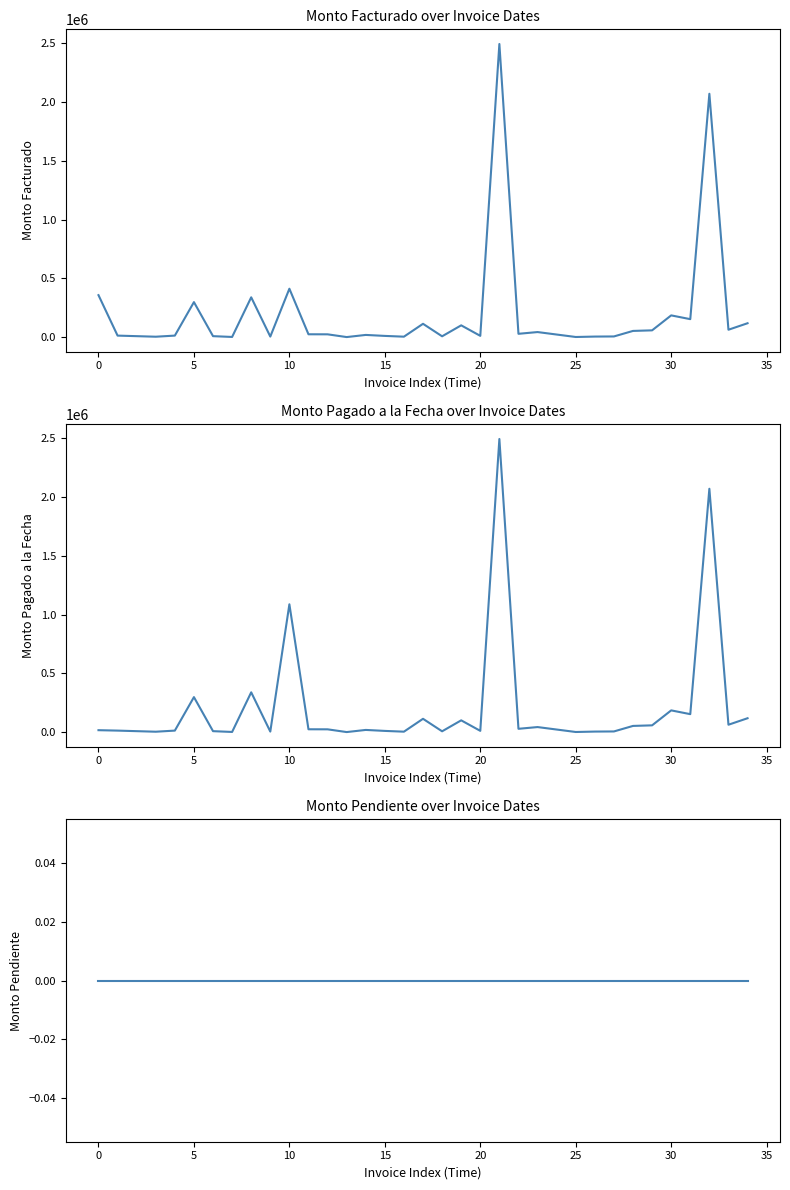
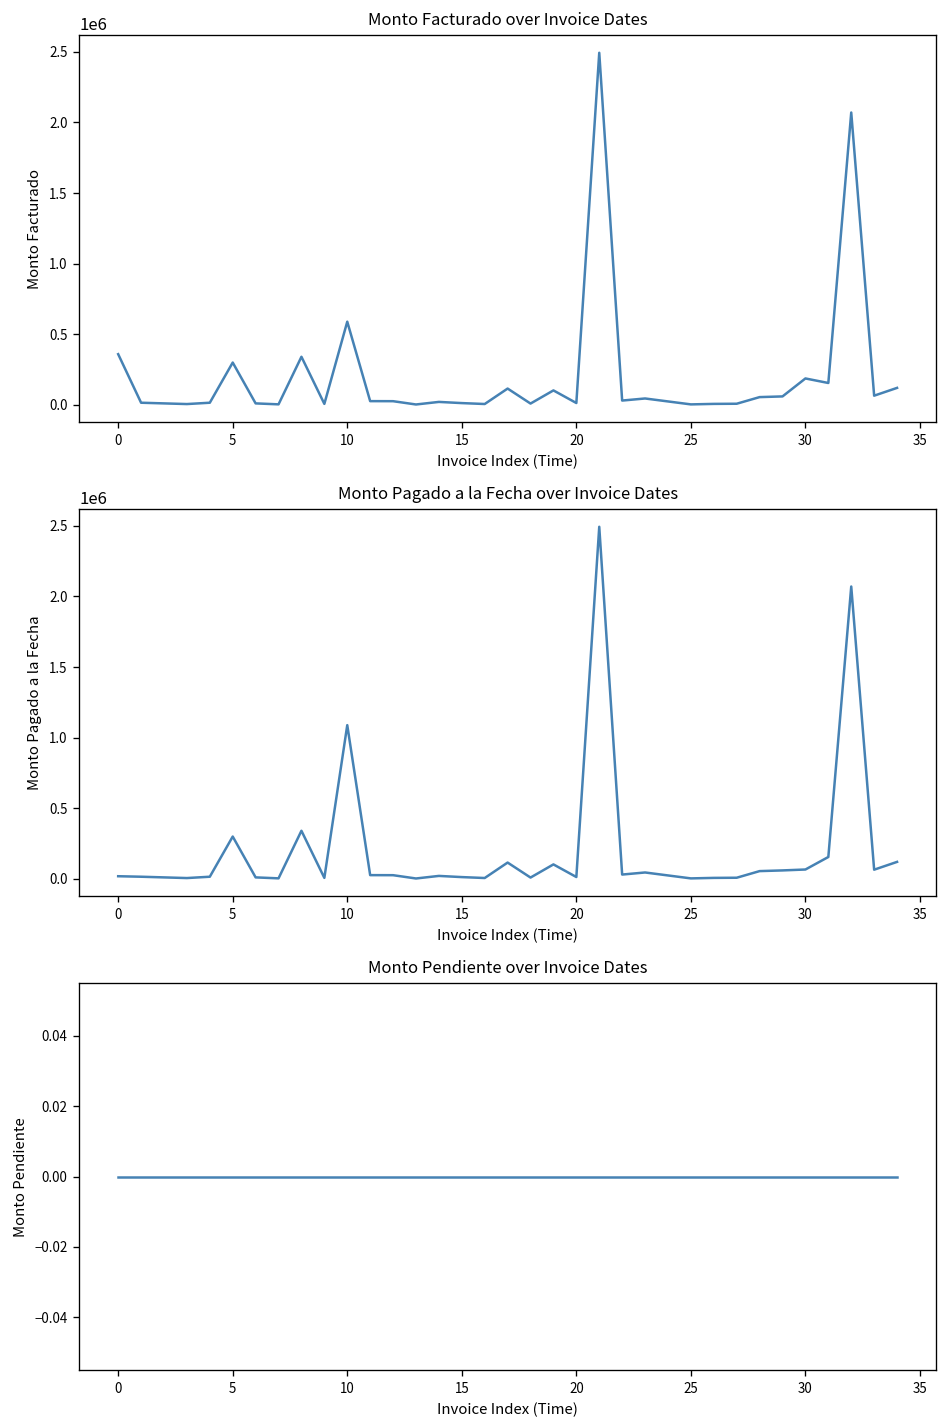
  {
    "Monto Facturado over Invoice Dates": {
      "0": 360000,
      "5": 300000,
-     "10": 410000,
+     "10": 590000,
      "15": 10000,
      "20": 10000,
      "25": 0,
      "30": 190000
    },
    "Monto Pagado a la Fecha over Invoice Dates": {
      "0": 20000,
      "5": 300000,
      "10": 1090000,
      "15": 10000,
      "20": 10000,
      "25": 0,
-     "30": 190000
+     "30": 70000
    },
    "Monto Pendiente over Invoice Dates": {
      "0": 0.000,
      "5": 0.000,
      "10": 0.000,
      "15": 0.000,
      "20": 0.000,
      "25": 0.000,
      "30": 0.000
    }
  }
